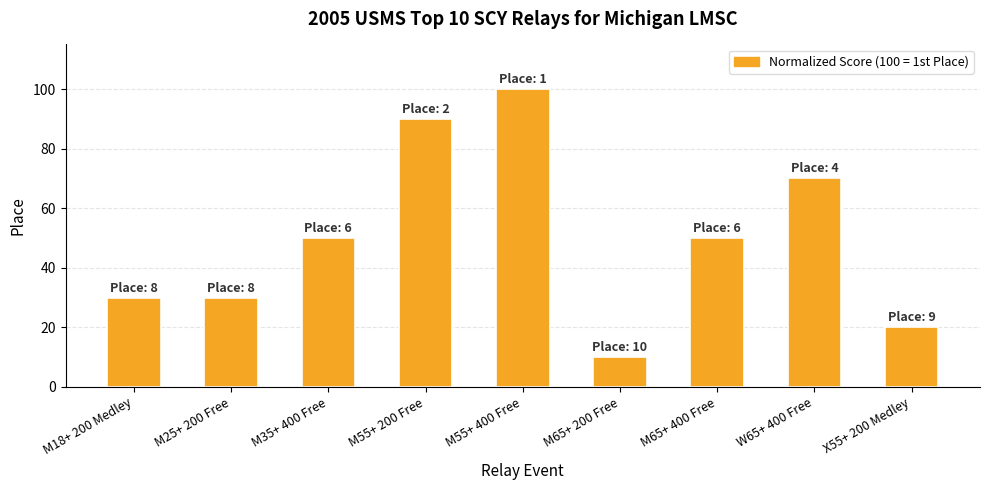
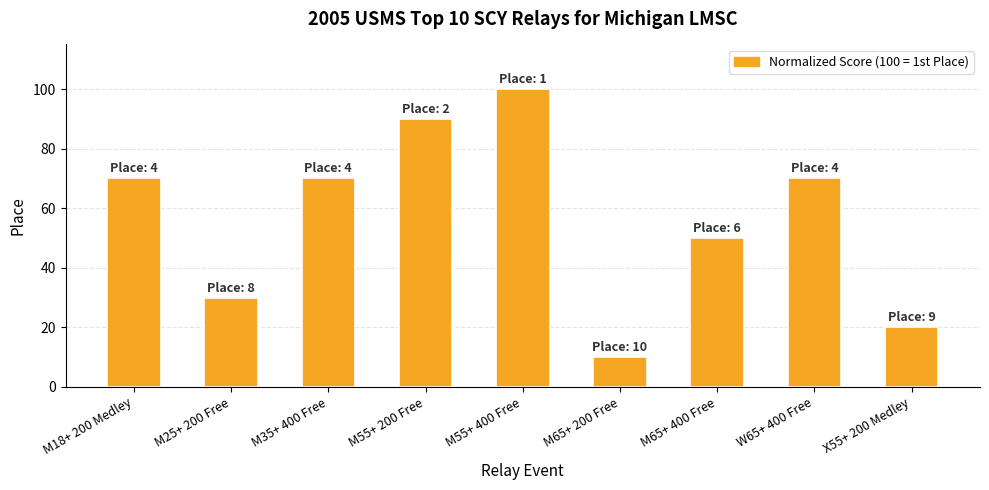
  {
-   "M18+ 200 Medley": 8,
-   "M35+ 400 Free": 6,
+   "M18+ 200 Medley": 4,
+   "M35+ 400 Free": 4,
    "M65+ 200 Free": 10
  }
